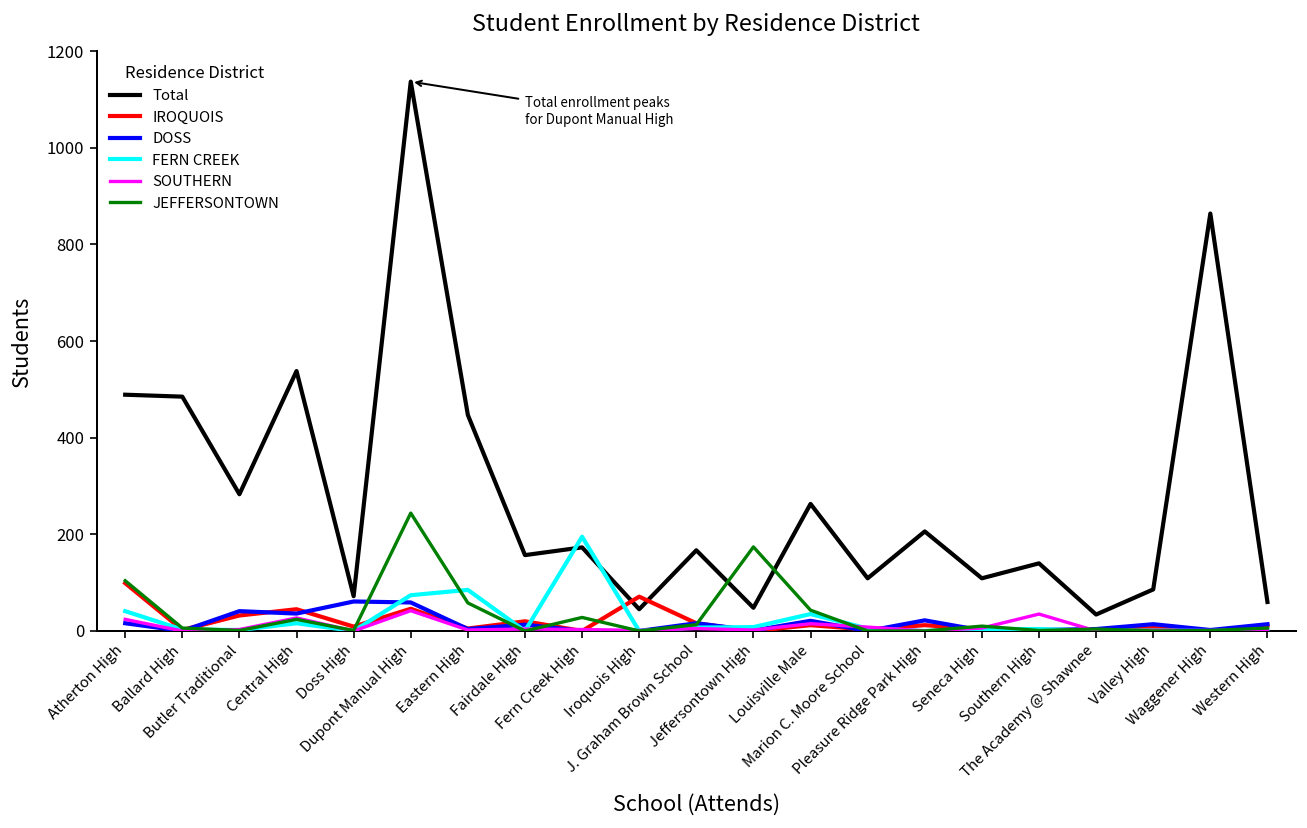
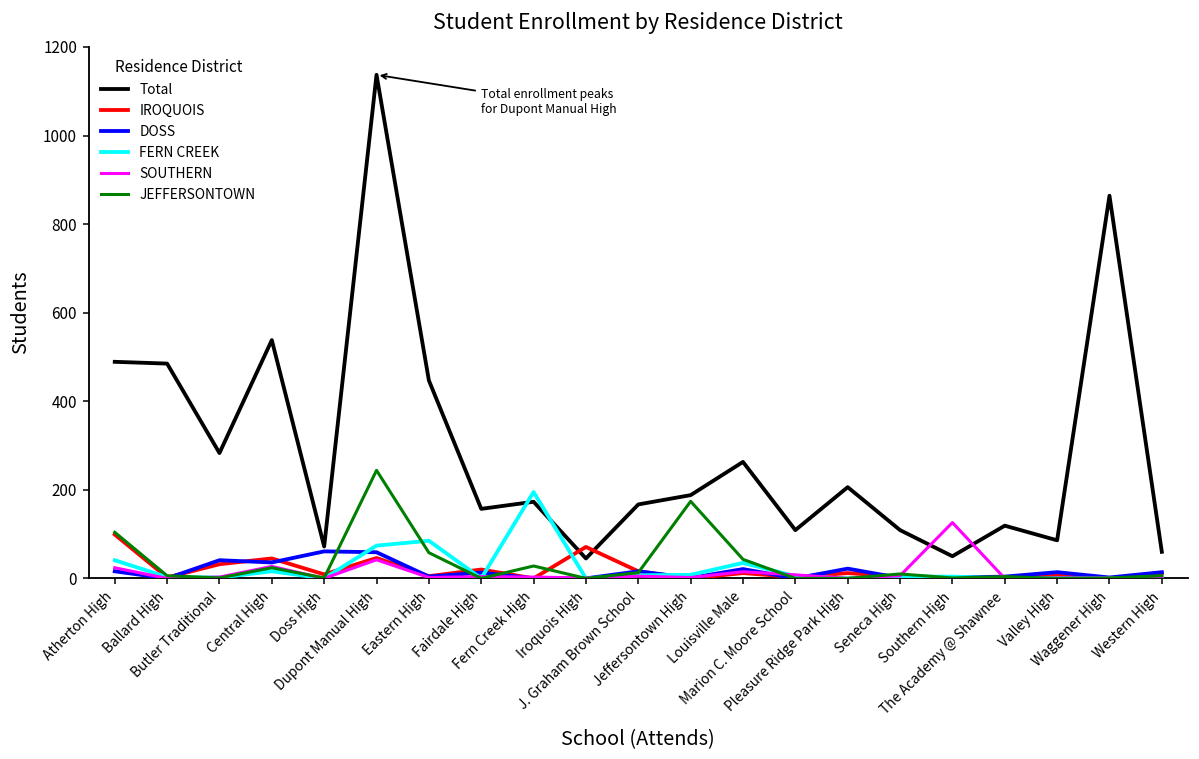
  {
    "Total": {
      "Atherton High": 490,
      "Ballard High": 490,
      "Butler Traditional": 280,
      "Central High": 540,
      "Doss High": 70,
      "Dupont Manual High": 1140,
      "Eastern High": 450,
      "Fairdale High": 160,
      "Fern Creek High": 170,
      "Iroquois High": 50,
      "J. Graham Brown School": 170,
-     "Jeffersontown High": 50,
+     "Jeffersontown High": 190,
      "Louisville Male": 260,
      "Marion C. Moore School": 110,
      "Pleasure Ridge Park High": 210,
      "Seneca High": 110,
-     "Southern High": 140,
-     "The Academy @ Shawnee": 30,
+     "Southern High": 50,
+     "The Academy @ Shawnee": 120,
      "Valley High": 90,
      "Waggener High": 860,
      "Western High": 60
    },
    "IROQUOIS": {
      "Butler Traditional": 30,
      "Central High": 50,
      "Doss High": 10,
      "Fairdale High": 20,
      "Iroquois High": 70,
      "Pleasure Ridge Park High": 10
    },
    "DOSS": {
      "Atherton High": 20,
      "Butler Traditional": 40,
      "Central High": 40,
      "Doss High": 60,
      "Dupont Manual High": 60,
      "Fairdale High": 10,
      "Pleasure Ridge Park High": 20,
      "Valley High": 10
    },
    "FERN CREEK": {
      "Atherton High": 40,
      "Central High": 20,
      "Dupont Manual High": 70,
      "Eastern High": 90,
      "Fern Creek High": 200,
      "Louisville Male": 40
    },
    "SOUTHERN": {
      "Atherton High": 20,
-     "Southern High": 40
+     "Southern High": 130
    },
    "JEFFERSONTOWN": {
      "Dupont Manual High": 240,
      "Eastern High": 60,
      "Fern Creek High": 30,
      "Jeffersontown High": 170,
      "Louisville Male": 40
    }
  }
